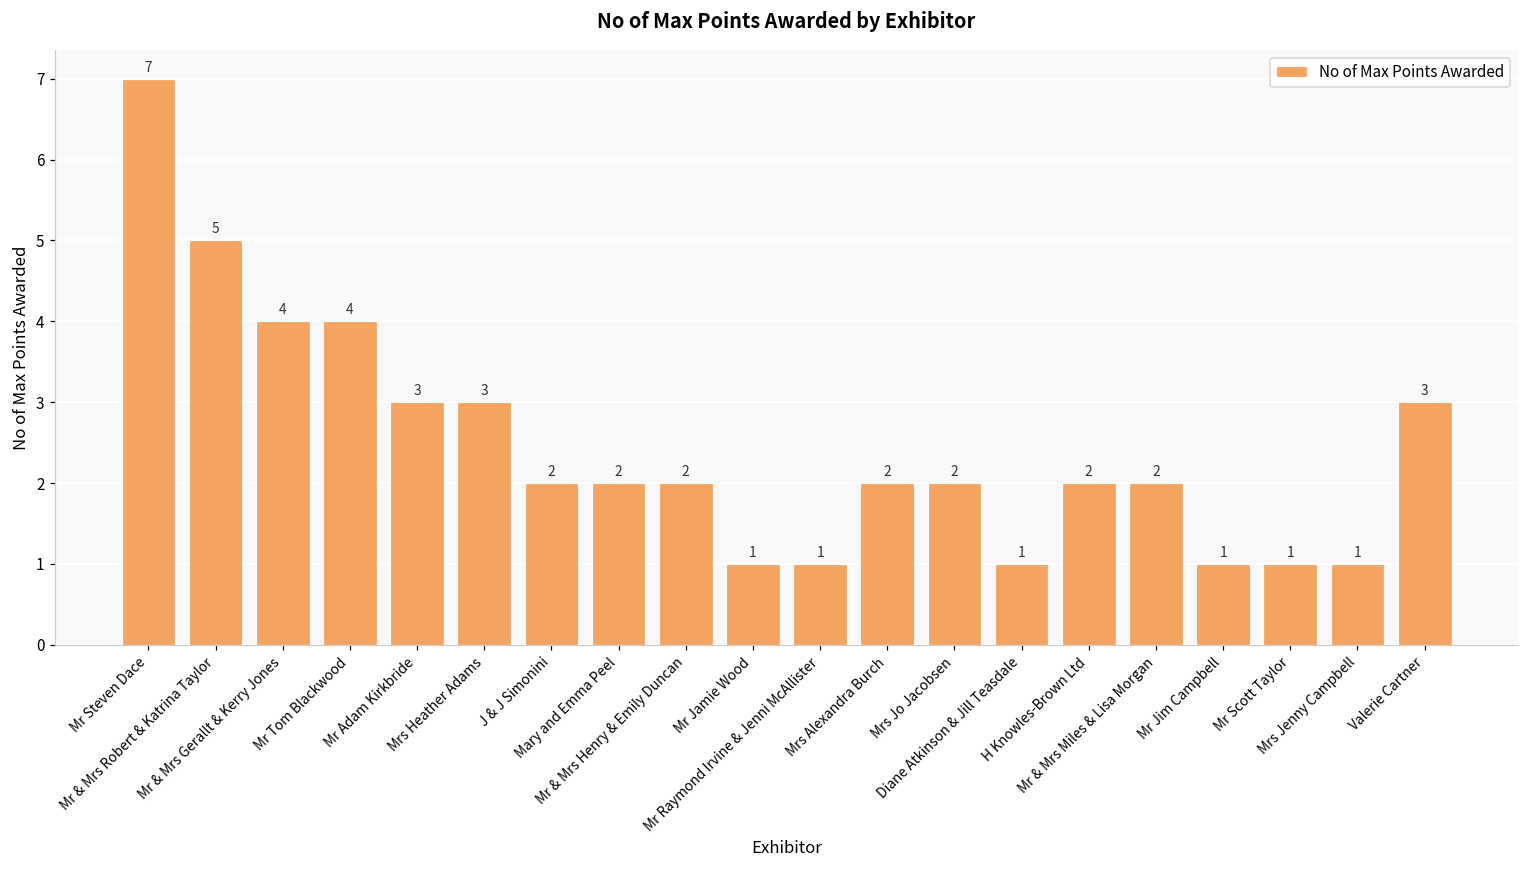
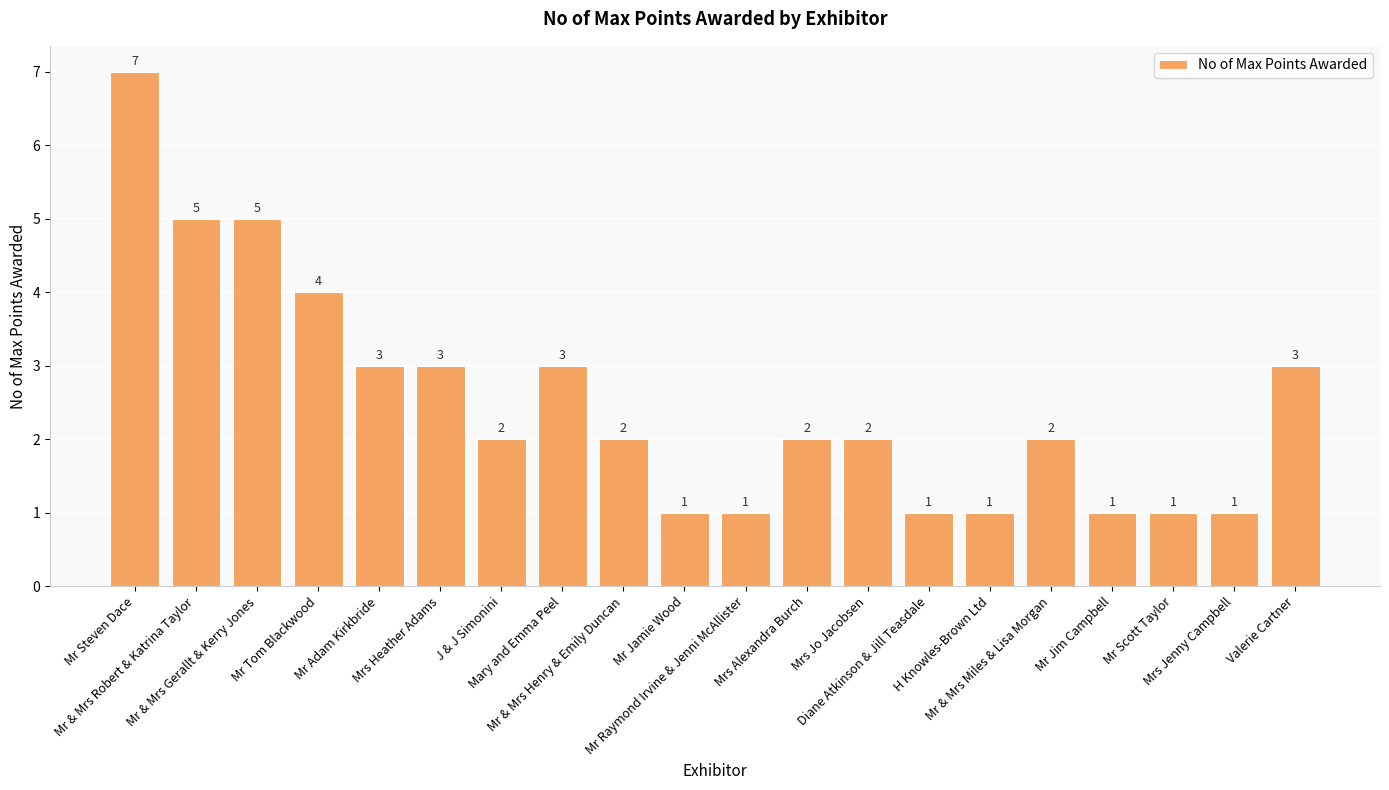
  {
    "Mr Steven Dace": 7,
    "Mr & Mrs Robert & Katrina Taylor": 5,
-   "Mr & Mrs Gerallt & Kerry Jones": 4,
+   "Mr & Mrs Gerallt & Kerry Jones": 5,
    "Mr Tom Blackwood": 4,
    "Mr Adam Kirkbride": 3,
    "Mrs Heather Adams": 3,
    "J & J Simonini": 2,
-   "Mary and Emma Peel": 2,
+   "Mary and Emma Peel": 3,
    "Mr & Mrs Henry & Emily Duncan": 2,
    "Mr Jamie Wood": 1,
    "Mr Raymond Irvine & Jenni McAllister": 1,
    "Mrs Alexandra Burch": 2,
    "Mrs Jo Jacobsen": 2,
    "Diane Atkinson & Jill Teasdale": 1,
-   "H Knowles-Brown Ltd": 2,
+   "H Knowles-Brown Ltd": 1,
    "Mr & Mrs Miles & Lisa Morgan": 2,
    "Mr Jim Campbell": 1,
    "Mr Scott Taylor": 1,
    "Mrs Jenny Campbell": 1,
    "Valerie Cartner": 3
  }
